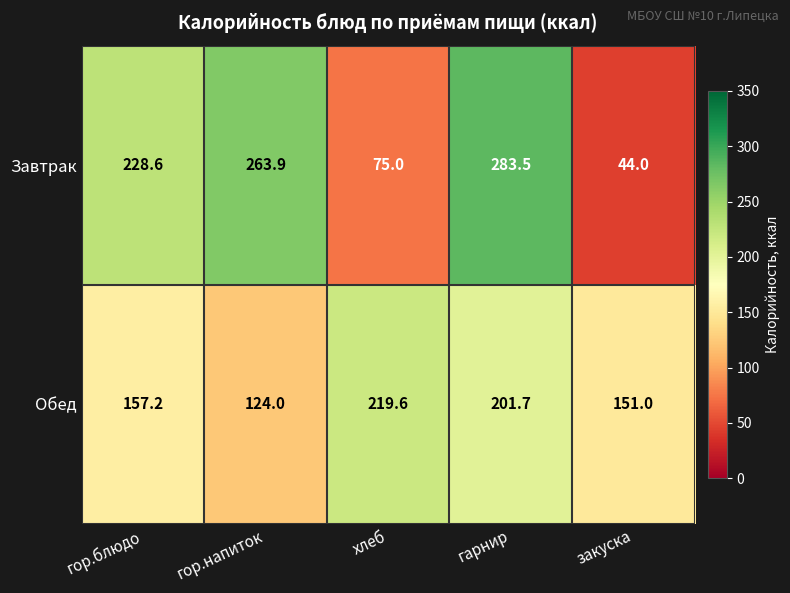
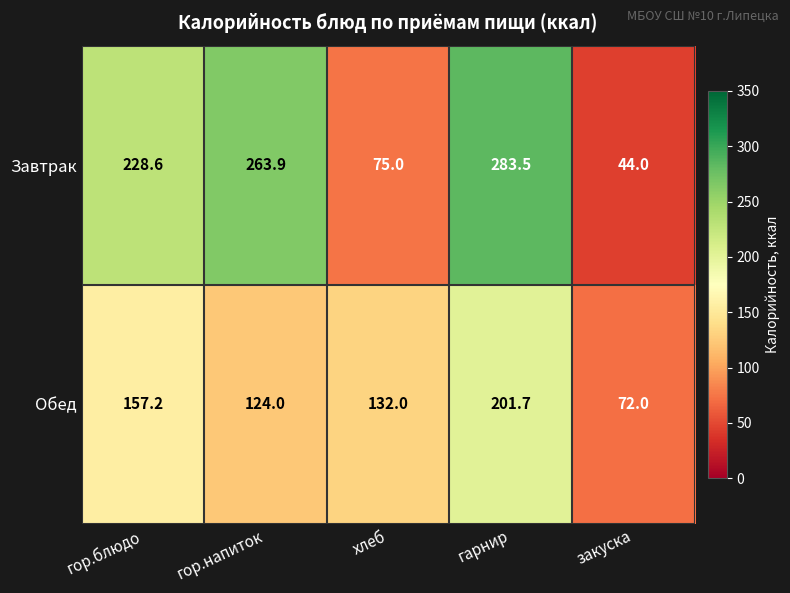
  {
    "Завтрак": {
      "гор.блюдо": 228.6,
      "гор.напиток": 263.9,
      "хлеб": 75.0,
      "гарнир": 283.5,
      "закуска": 44.0
    },
    "Обед": {
      "гор.блюдо": 157.2,
      "гор.напиток": 124.0,
-     "хлеб": 219.6,
+     "хлеб": 132.0,
      "гарнир": 201.7,
-     "закуска": 151.0
+     "закуска": 72.0
    }
  }
